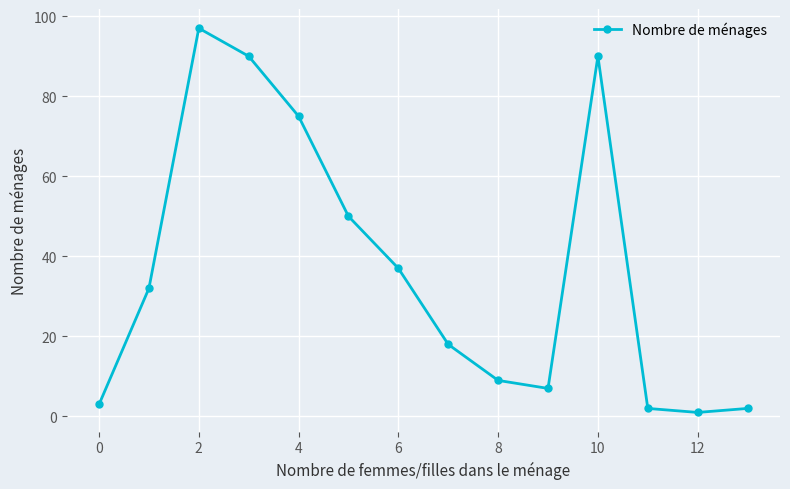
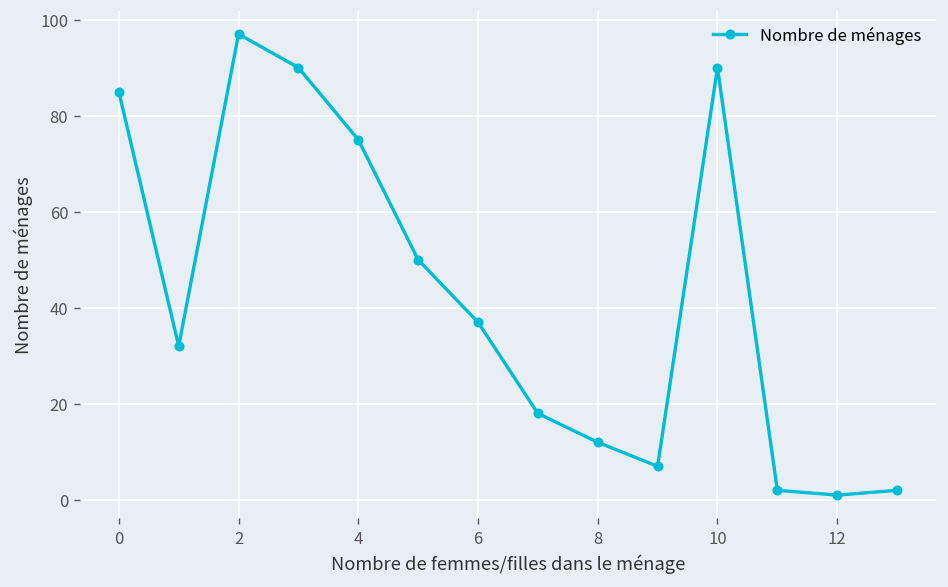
  {
-   "0": 3,
+   "0": 85,
    "2": 97,
    "4": 75,
    "6": 37,
-   "8": 9,
+   "8": 12,
    "10": 90,
    "12": 1
  }
